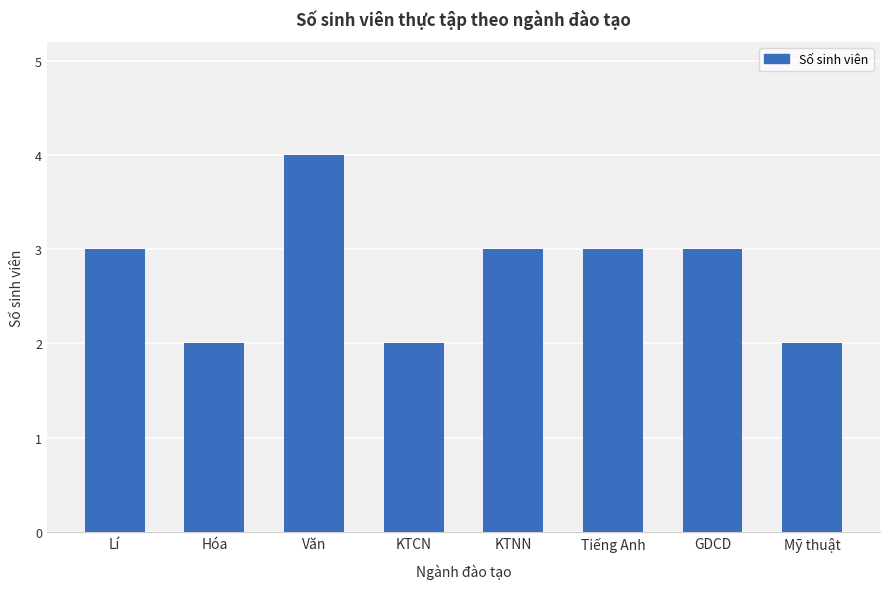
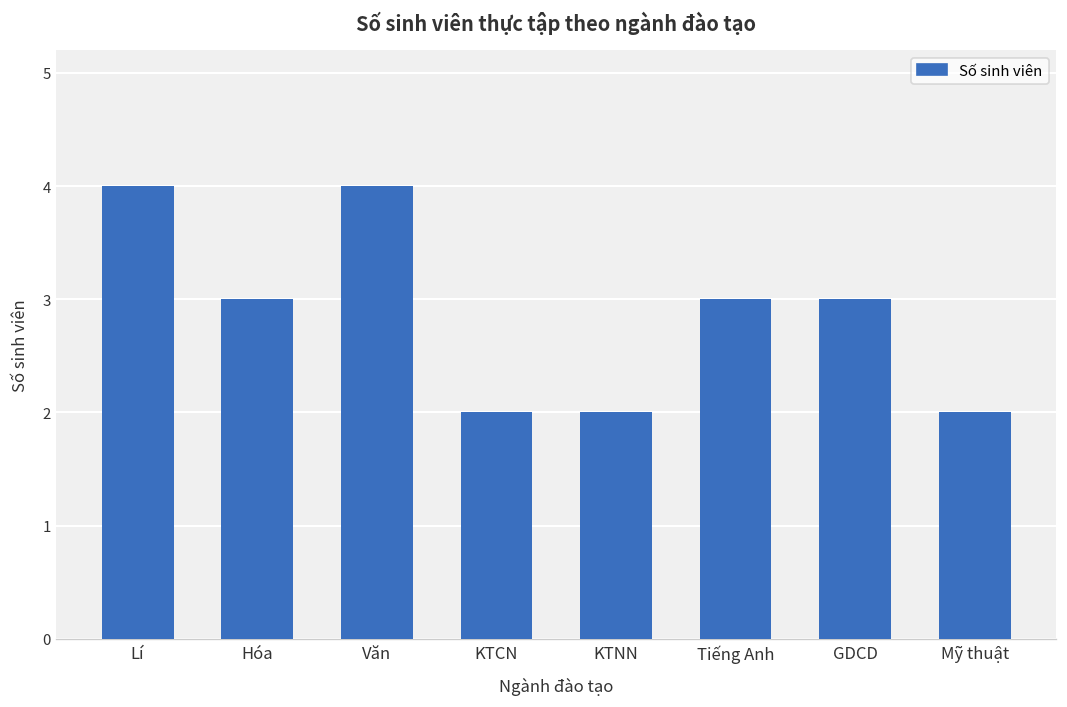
  {
-   "Lí": 3,
-   "Hóa": 2,
+   "Lí": 4,
+   "Hóa": 3,
    "Văn": 4,
    "KTCN": 2,
-   "KTNN": 3,
+   "KTNN": 2,
    "Tiếng Anh": 3,
    "GDCD": 3,
    "Mỹ thuật": 2
  }
